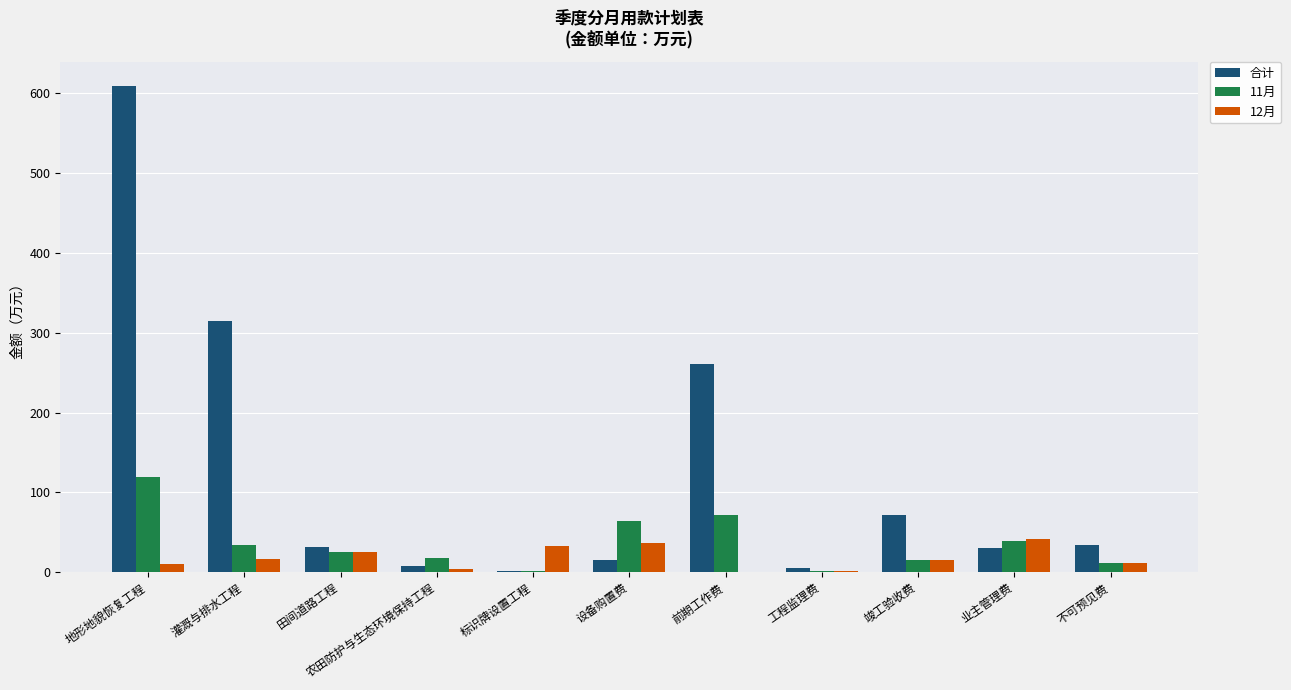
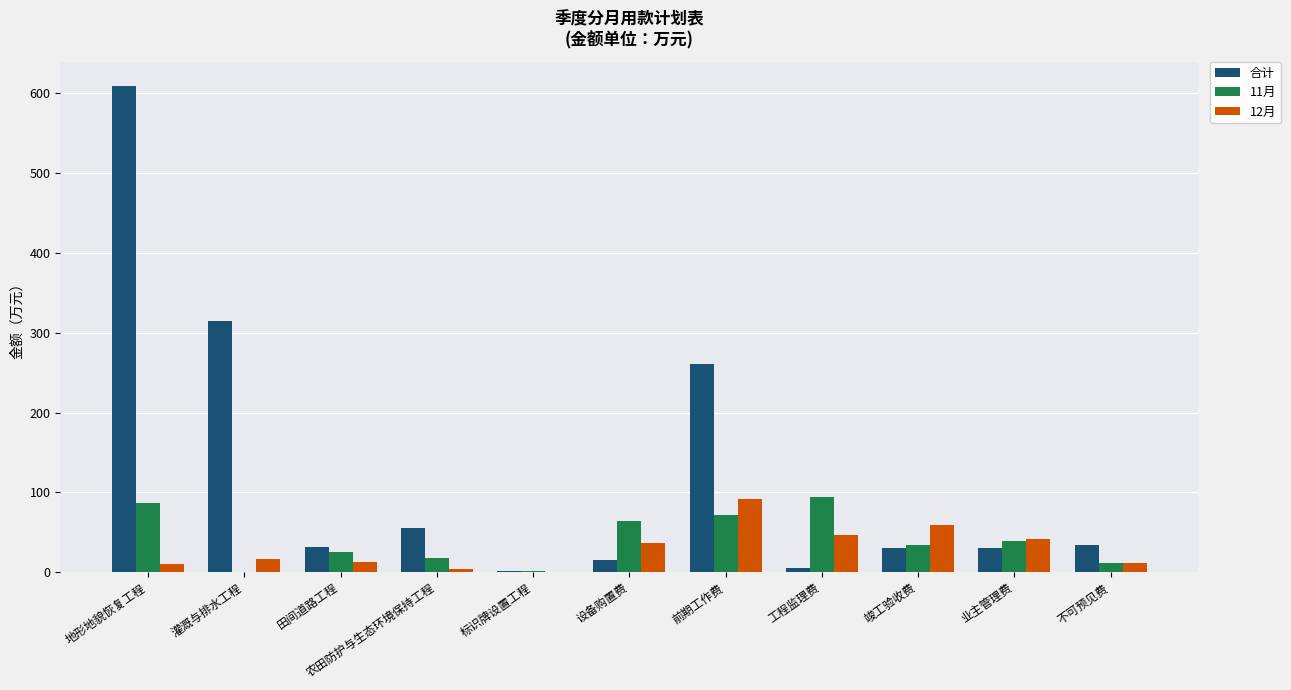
  {
    "合计": {
      "地形地貌恢复工程": 610,
      "灌溉与排水工程": 320,
      "田间道路工程": 30,
-     "农田防护与生态环境保持工程": 10,
+     "农田防护与生态环境保持工程": 60,
      "设备购置费": 20,
      "前期工作费": 260,
      "工程监理费": 10,
-     "竣工验收费": 70,
+     "竣工验收费": 30,
      "业主管理费": 30,
      "不可预见费": 30
    },
    "11月": {
-     "地形地貌恢复工程": 120,
-     "灌溉与排水工程": 30,
+     "地形地貌恢复工程": 90,
+     "灌溉与排水工程": 0,
      "田间道路工程": 20,
      "农田防护与生态环境保持工程": 20,
      "设备购置费": 60,
      "前期工作费": 70,
-     "工程监理费": 0,
-     "竣工验收费": 10,
+     "工程监理费": 90,
+     "竣工验收费": 30,
      "业主管理费": 40,
      "不可预见费": 10
    },
    "12月": {
      "地形地貌恢复工程": 10,
      "灌溉与排水工程": 20,
-     "田间道路工程": 20,
+     "田间道路工程": 10,
      "农田防护与生态环境保持工程": 0,
-     "标识牌设置工程": 30,
+     "标识牌设置工程": 0,
      "设备购置费": 40,
-     "前期工作费": 0,
-     "工程监理费": 0,
-     "竣工验收费": 10,
+     "前期工作费": 90,
+     "工程监理费": 50,
+     "竣工验收费": 60,
      "业主管理费": 40,
      "不可预见费": 10
    }
  }
